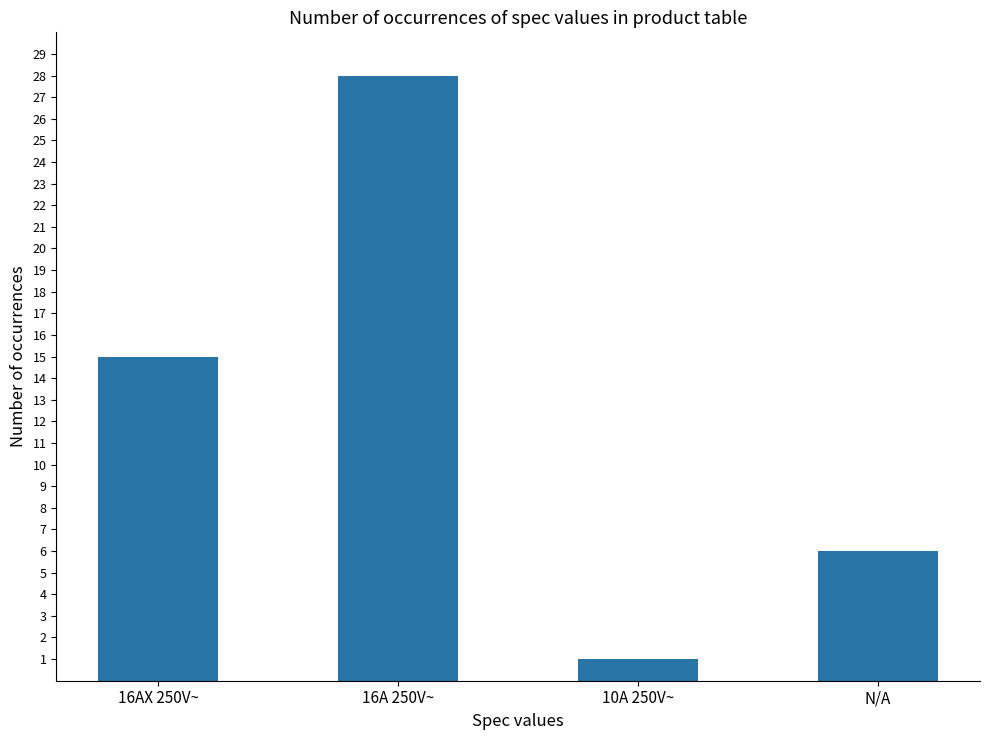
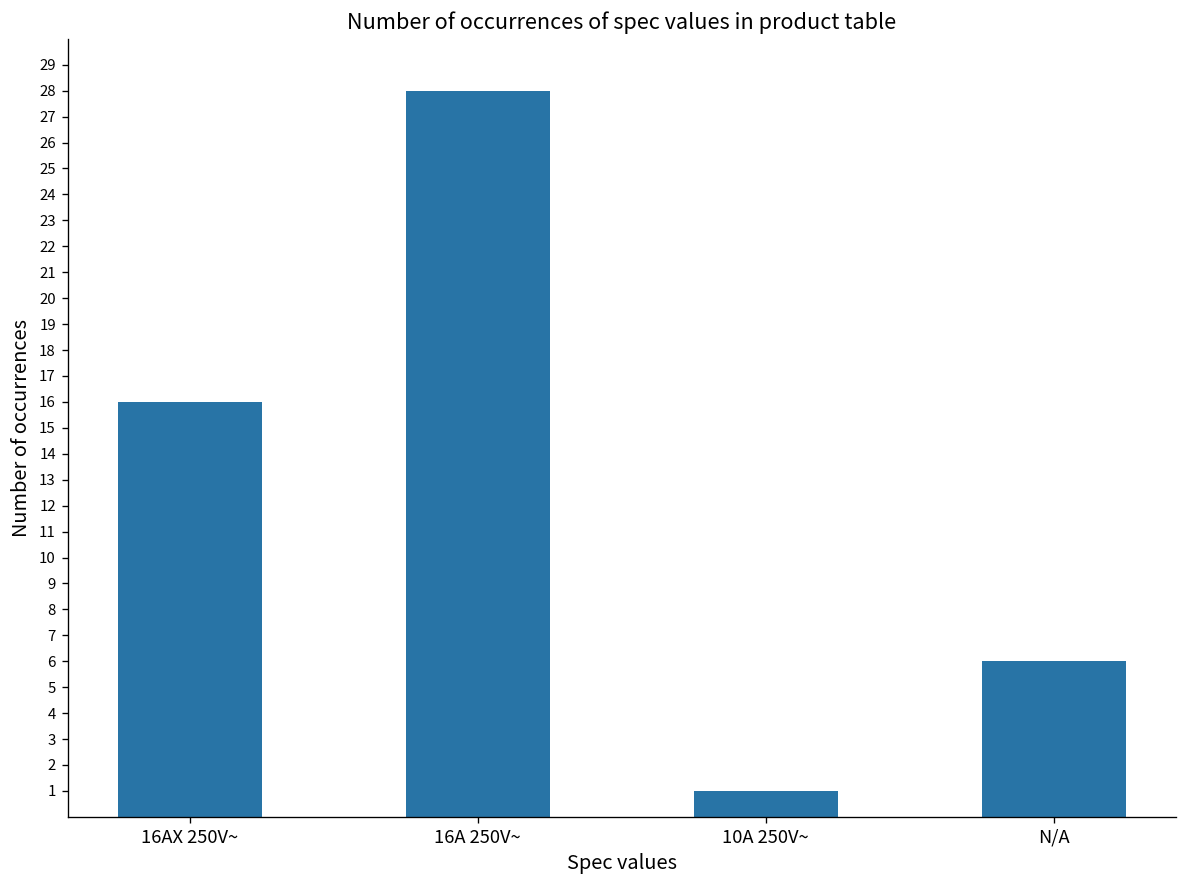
  {
-   "16AX 250V~": 15,
+   "16AX 250V~": 16,
    "16A 250V~": 28,
    "10A 250V~": 1,
    "N/A": 6
  }
